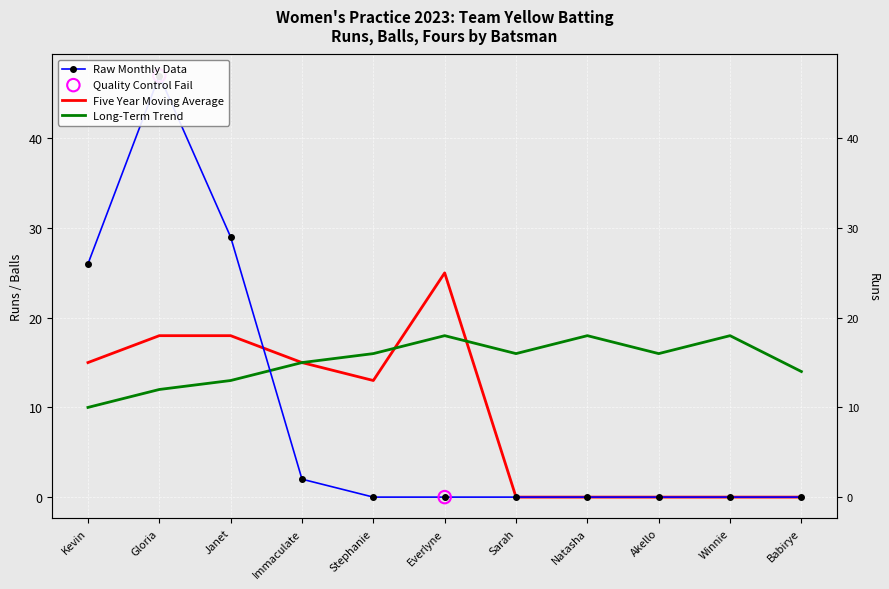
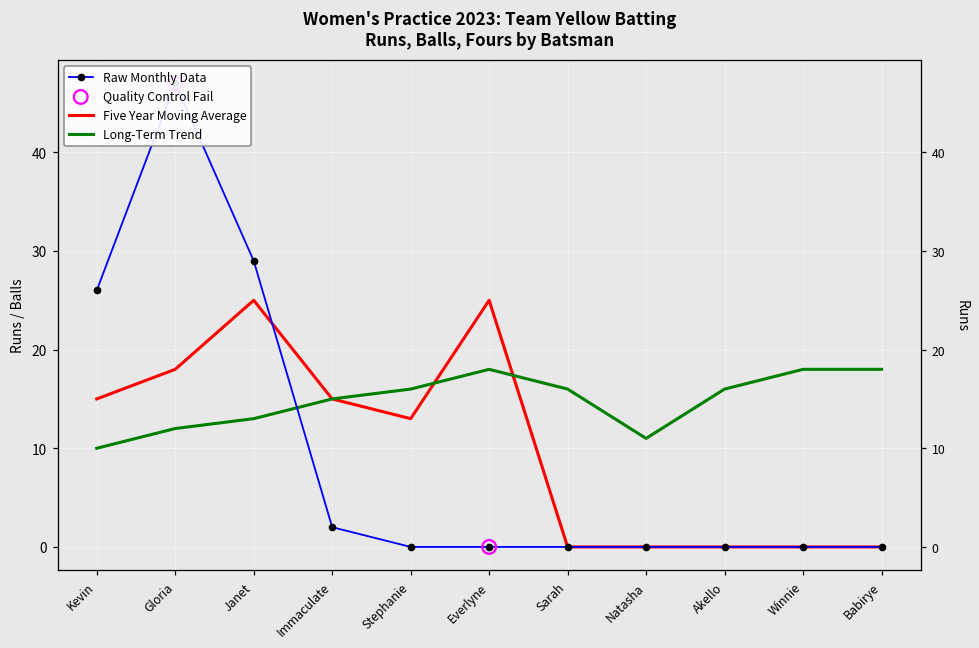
  {
    "Raw Monthly Data": {
      "Kevin": 26,
      "Janet": 29,
      "Immaculate": 2,
      "Stephanie": 0
    },
    "Five Year Moving Average": {
      "Kevin": 15,
      "Gloria": 18,
-     "Janet": 18,
+     "Janet": 25,
      "Stephanie": 13,
      "Everlyne": 25
    },
    "Long-Term Trend": {
      "Kevin": 10,
      "Gloria": 12,
      "Janet": 13,
      "Stephanie": 16,
      "Everlyne": 18,
      "Sarah": 16,
-     "Natasha": 18,
+     "Natasha": 11,
      "Akello": 16,
      "Winnie": 18,
-     "Babirye": 14
+     "Babirye": 18
    }
  }
